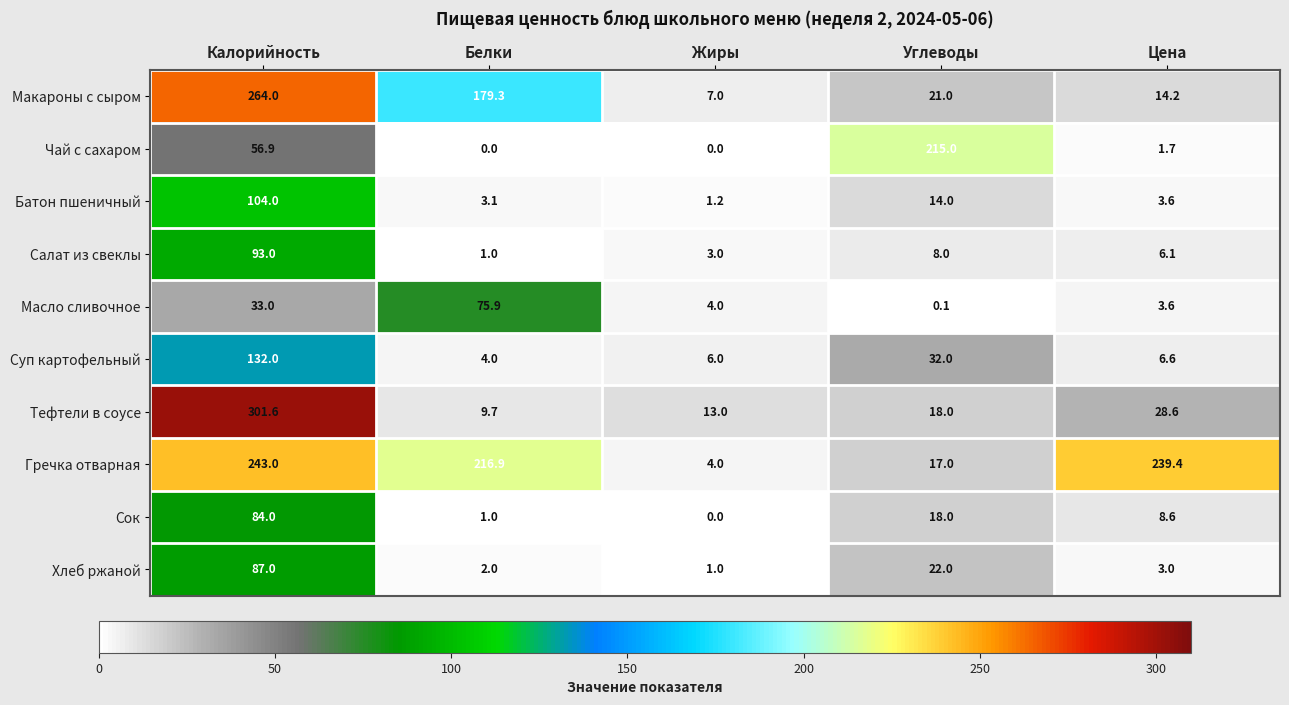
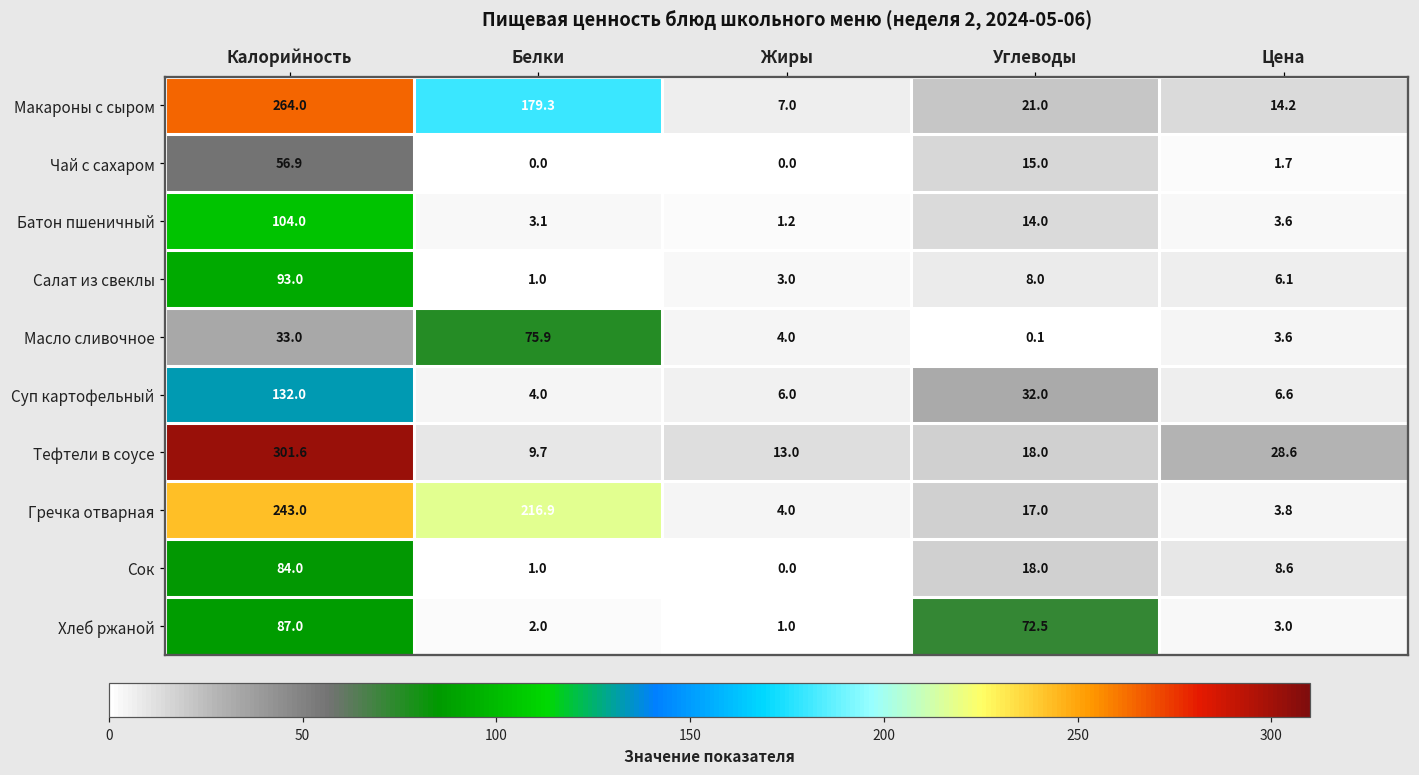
  {
    "Макароны с сыром": {
      "Калорийность": 264.0,
      "Белки": 179.3,
      "Жиры": 7.0,
      "Углеводы": 21.0,
      "Цена": 14.2
    },
    "Чай с сахаром": {
      "Калорийность": 56.9,
      "Белки": 0.0,
      "Жиры": 0.0,
-     "Углеводы": 215.0,
+     "Углеводы": 15.0,
      "Цена": 1.7
    },
    "Батон пшеничный": {
      "Калорийность": 104.0,
      "Белки": 3.1,
      "Жиры": 1.2,
      "Углеводы": 14.0,
      "Цена": 3.6
    },
    "Салат из свеклы": {
      "Калорийность": 93.0,
      "Белки": 1.0,
      "Жиры": 3.0,
      "Углеводы": 8.0,
      "Цена": 6.1
    },
    "Масло сливочное": {
      "Калорийность": 33.0,
      "Белки": 75.9,
      "Жиры": 4.0,
      "Углеводы": 0.1,
      "Цена": 3.6
    },
    "Суп картофельный": {
      "Калорийность": 132.0,
      "Белки": 4.0,
      "Жиры": 6.0,
      "Углеводы": 32.0,
      "Цена": 6.6
    },
    "Тефтели в соусе": {
      "Калорийность": 301.6,
      "Белки": 9.7,
      "Жиры": 13.0,
      "Углеводы": 18.0,
      "Цена": 28.6
    },
    "Гречка отварная": {
      "Калорийность": 243.0,
      "Белки": 216.9,
      "Жиры": 4.0,
      "Углеводы": 17.0,
-     "Цена": 239.4
+     "Цена": 3.8
    },
    "Сок": {
      "Калорийность": 84.0,
      "Белки": 1.0,
      "Жиры": 0.0,
      "Углеводы": 18.0,
      "Цена": 8.6
    },
    "Хлеб ржаной": {
      "Калорийность": 87.0,
      "Белки": 2.0,
      "Жиры": 1.0,
-     "Углеводы": 22.0,
+     "Углеводы": 72.5,
      "Цена": 3.0
    }
  }
